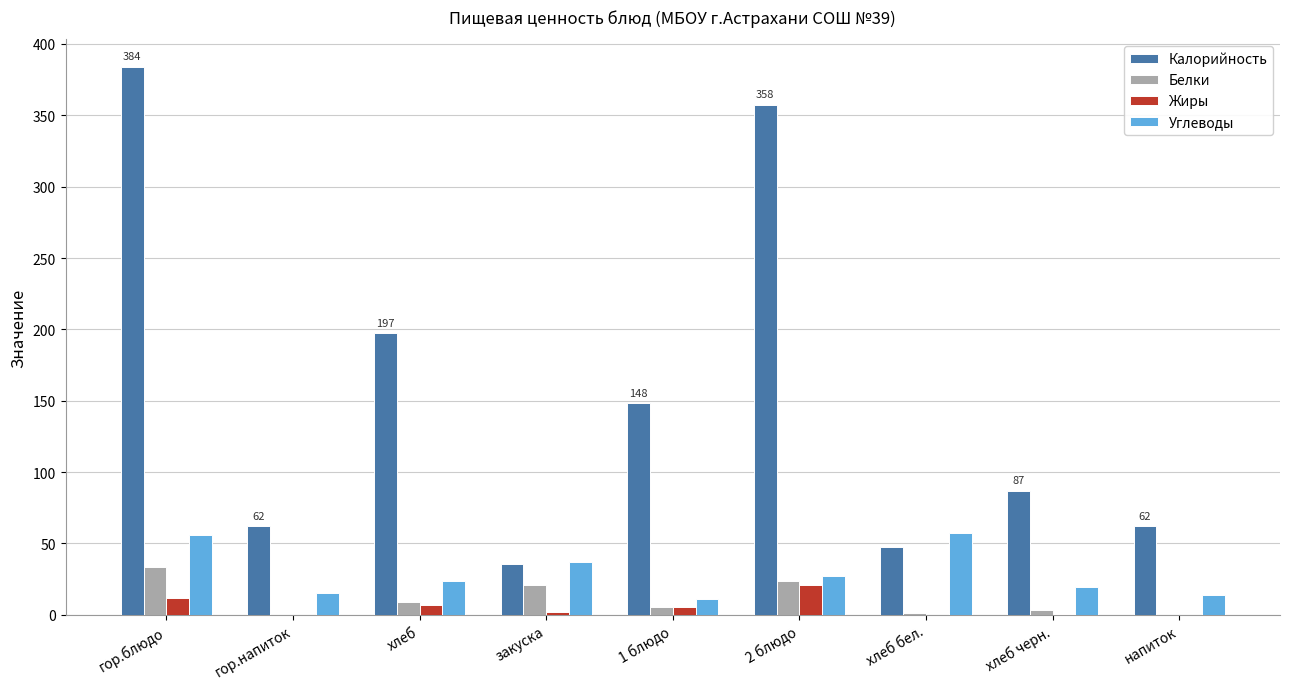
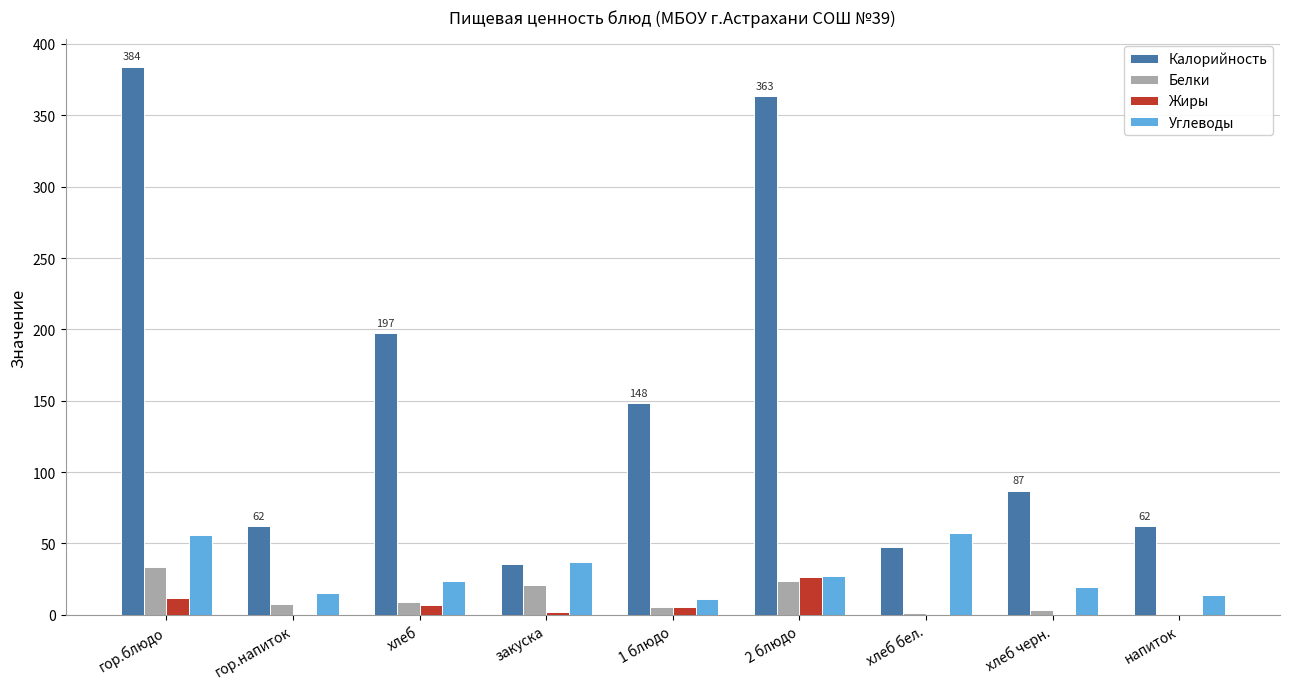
  {
    "Калорийность": {
      "гор.блюдо": 384,
      "гор.напиток": 62,
      "хлеб": 197,
      "1 блюдо": 148,
-     "2 блюдо": 358,
+     "2 блюдо": 363,
      "хлеб черн.": 87,
      "напиток": 62
    },
    "Белки": {
      "гор.блюдо": 33,
-     "гор.напиток": 0,
+     "гор.напиток": 8,
      "хлеб": 9,
      "закуска": 21,
      "1 блюдо": 6,
      "2 блюдо": 24,
      "хлеб черн.": 3
    },
    "Жиры": {
      "гор.блюдо": 12,
      "хлеб": 7,
      "закуска": 2,
      "1 блюдо": 5,
-     "2 блюдо": 21
+     "2 блюдо": 27
    },
    "Углеводы": {
      "гор.блюдо": 56,
      "гор.напиток": 15,
      "хлеб": 24,
      "закуска": 37,
      "1 блюдо": 11,
      "2 блюдо": 27,
      "хлеб бел.": 57,
      "хлеб черн.": 19,
      "напиток": 14
    }
  }
